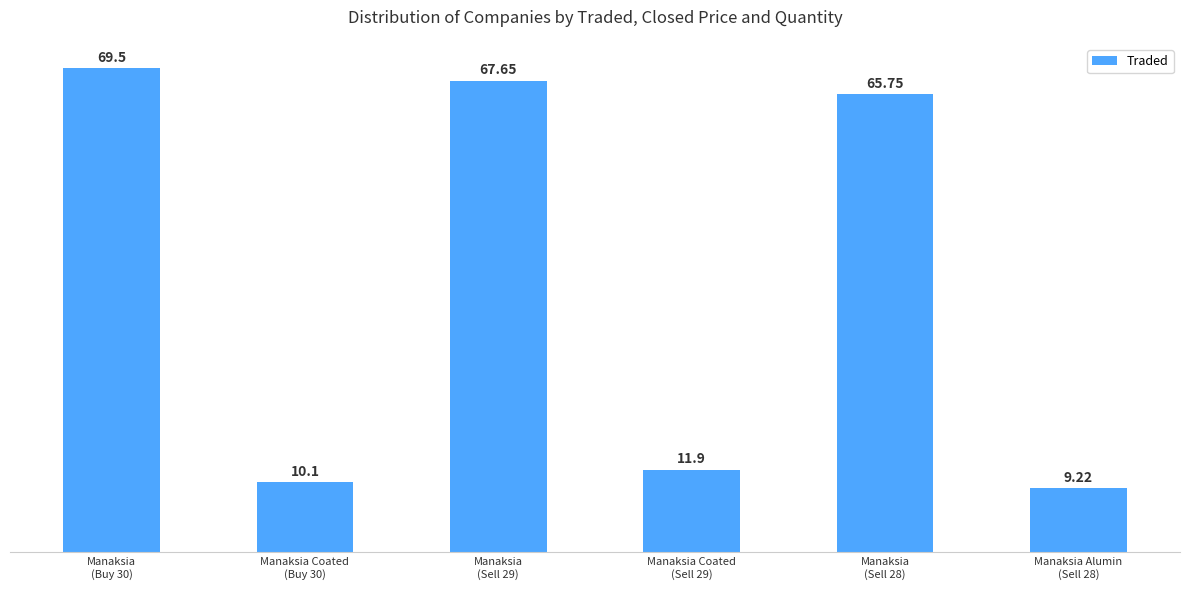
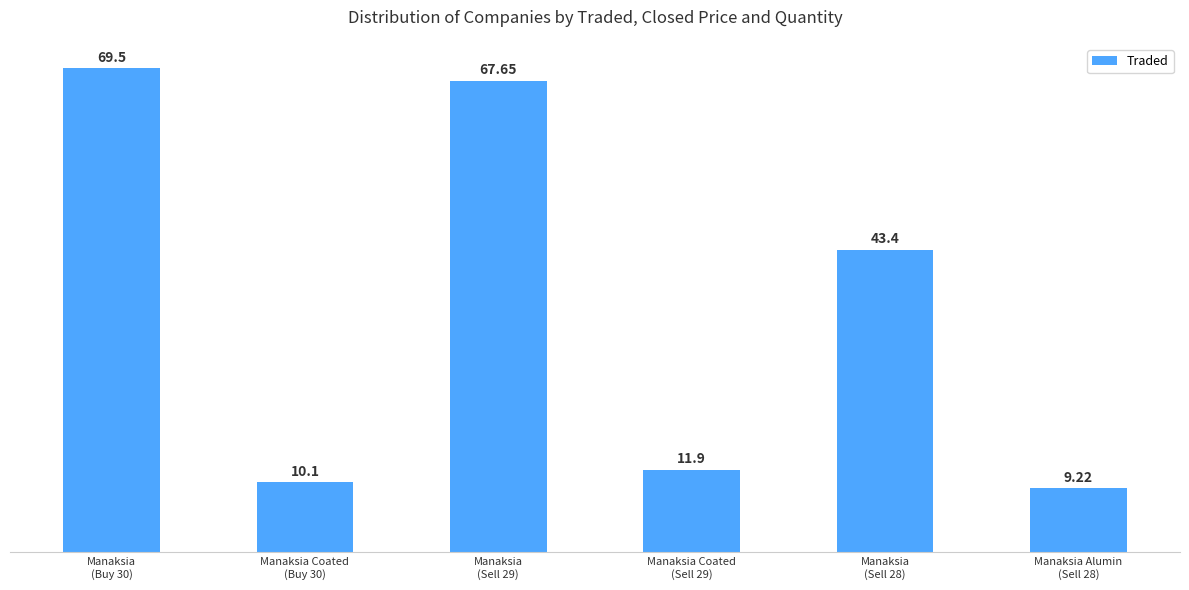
  {
    "Manaksia (Buy 30)": 69.5,
    "Manaksia Coated (Buy 30)": 10.1,
    "Manaksia (Sell 29)": 67.65,
    "Manaksia Coated (Sell 29)": 11.9,
-   "Manaksia (Sell 28)": 65.75,
+   "Manaksia (Sell 28)": 43.4,
    "Manaksia Alumin (Sell 28)": 9.22
  }
